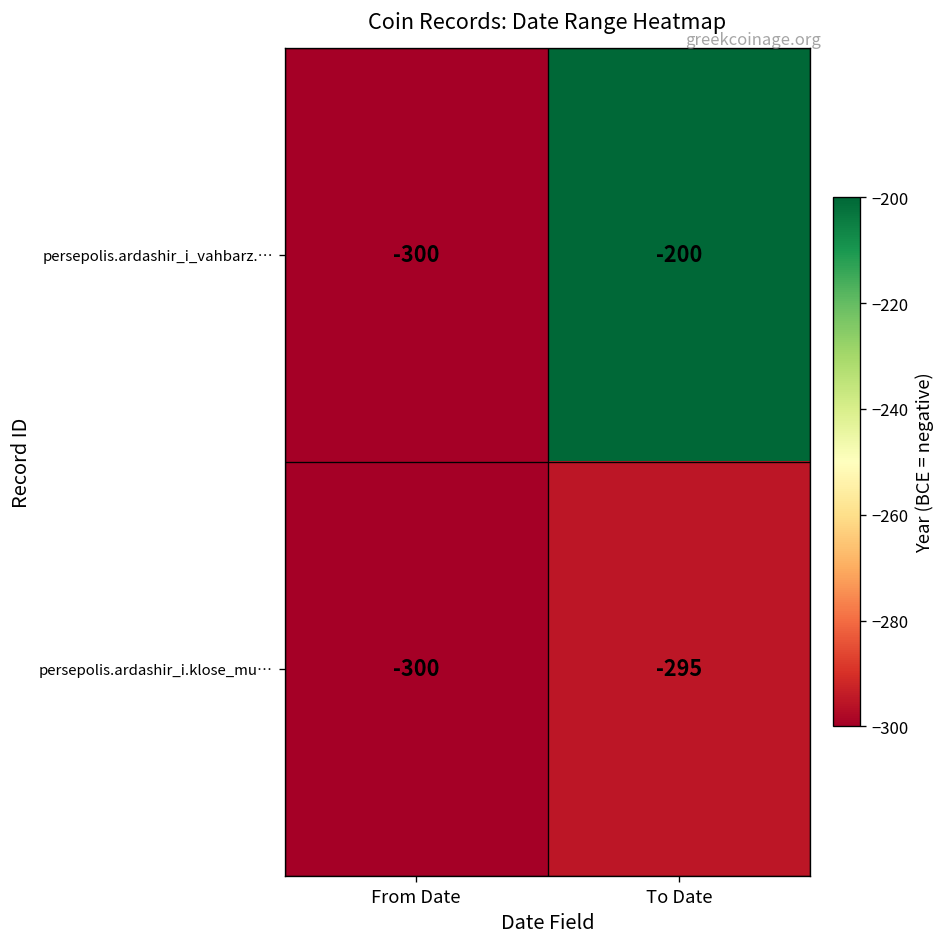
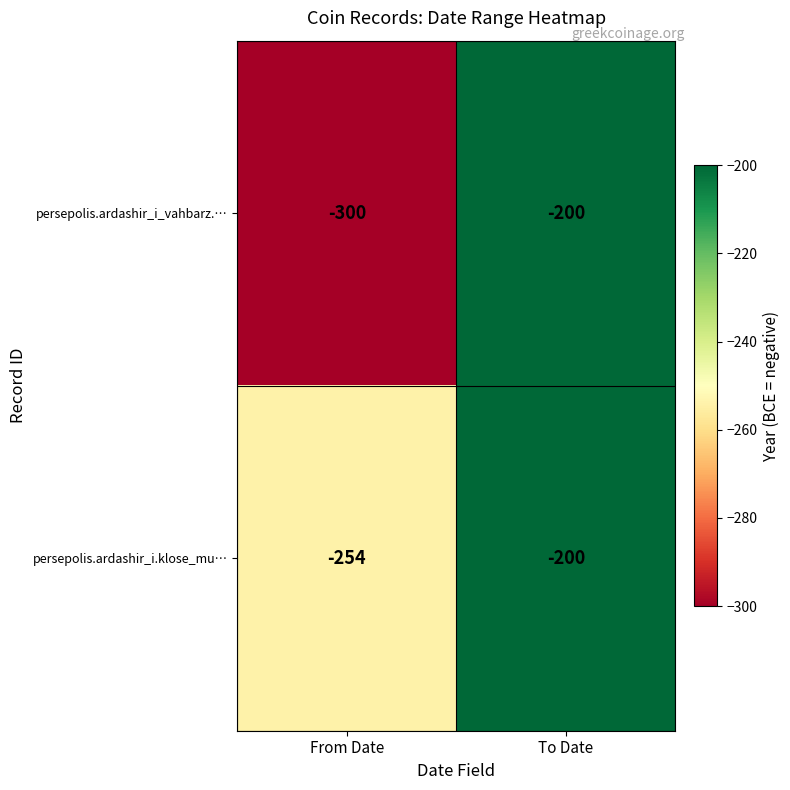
  {
    "persepolis.ardashir_i_vahbarz.…": {
      "From Date": -300,
      "To Date": -200
    },
    "persepolis.ardashir_i.klose_mu…": {
-     "From Date": -300,
-     "To Date": -295
+     "From Date": -254,
+     "To Date": -200
    }
  }
